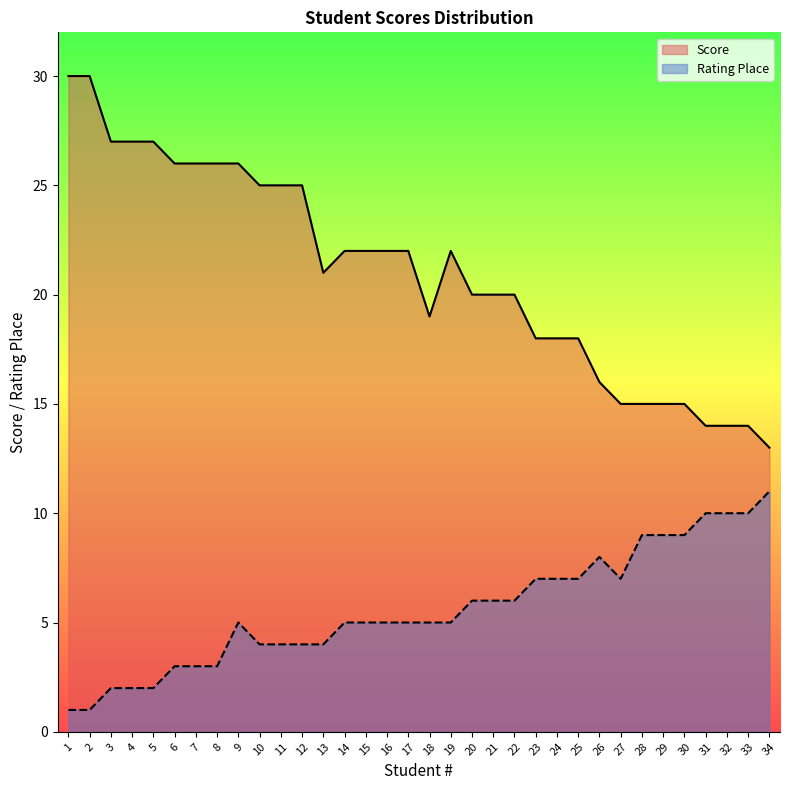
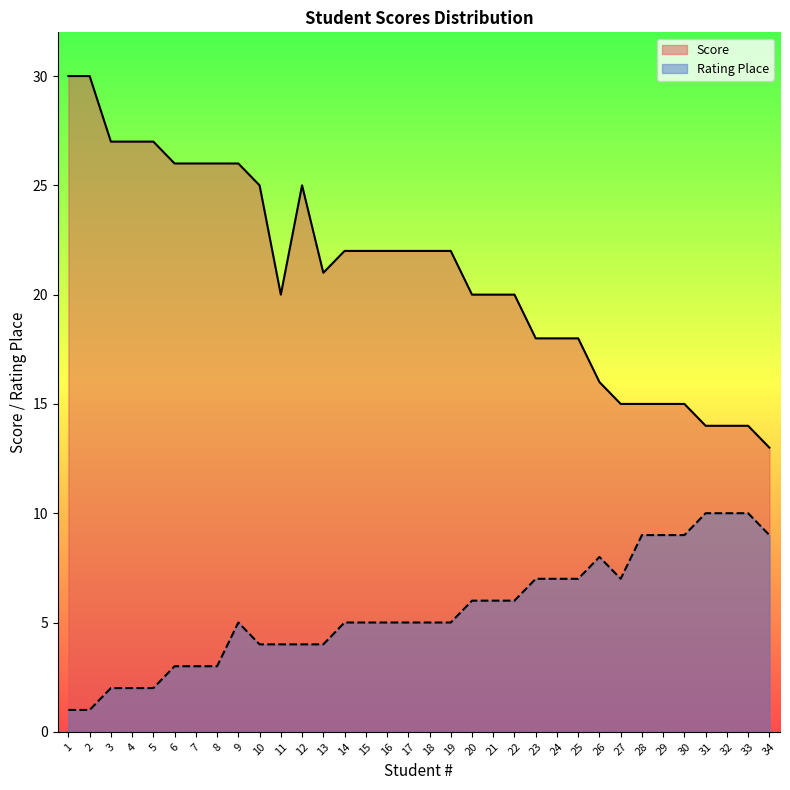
  {
    "Score": {
      "1": 30,
      "2": 30,
      "3": 27,
      "4": 27,
      "5": 27,
      "6": 26,
      "7": 26,
      "8": 26,
      "9": 26,
      "10": 25,
-     "11": 25,
+     "11": 20,
      "12": 25,
      "13": 21,
      "14": 22,
      "15": 22,
      "16": 22,
      "17": 22,
-     "18": 19,
+     "18": 22,
      "19": 22,
      "20": 20,
      "21": 20,
      "22": 20,
      "23": 18,
      "24": 18,
      "25": 18,
      "26": 16,
      "27": 15,
      "28": 15,
      "29": 15,
      "30": 15,
      "31": 14,
      "32": 14,
      "33": 14,
      "34": 13
    },
    "Rating Place": {
      "1": 1,
      "2": 1,
      "3": 2,
      "4": 2,
      "5": 2,
      "6": 3,
      "7": 3,
      "8": 3,
      "9": 5,
      "10": 4,
      "11": 4,
      "12": 4,
      "13": 4,
      "14": 5,
      "15": 5,
      "16": 5,
      "17": 5,
      "18": 5,
      "19": 5,
      "20": 6,
      "21": 6,
      "22": 6,
      "23": 7,
      "24": 7,
      "25": 7,
      "26": 8,
      "27": 7,
      "28": 9,
      "29": 9,
      "30": 9,
      "31": 10,
      "32": 10,
      "33": 10,
-     "34": 11
+     "34": 9
    }
  }
